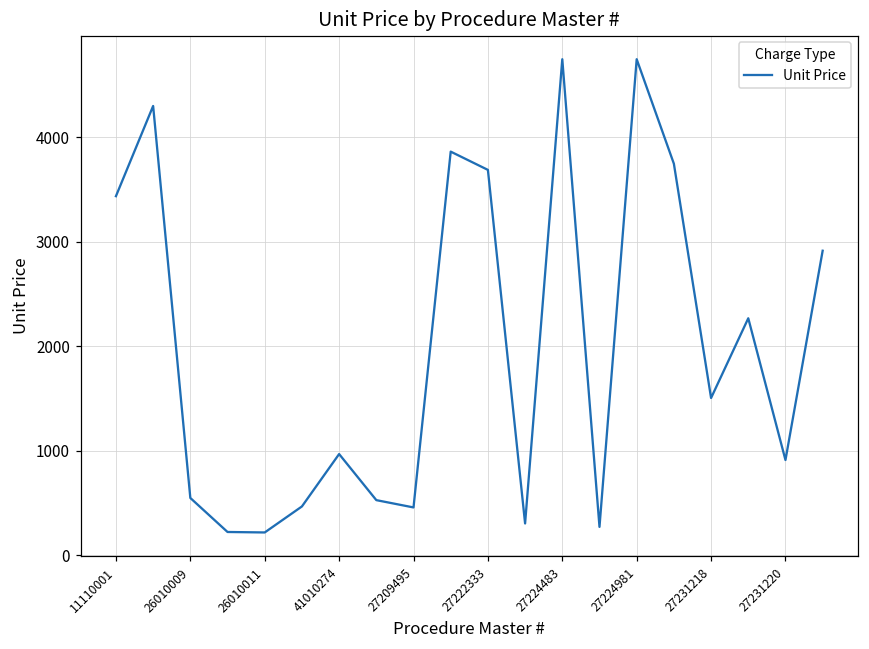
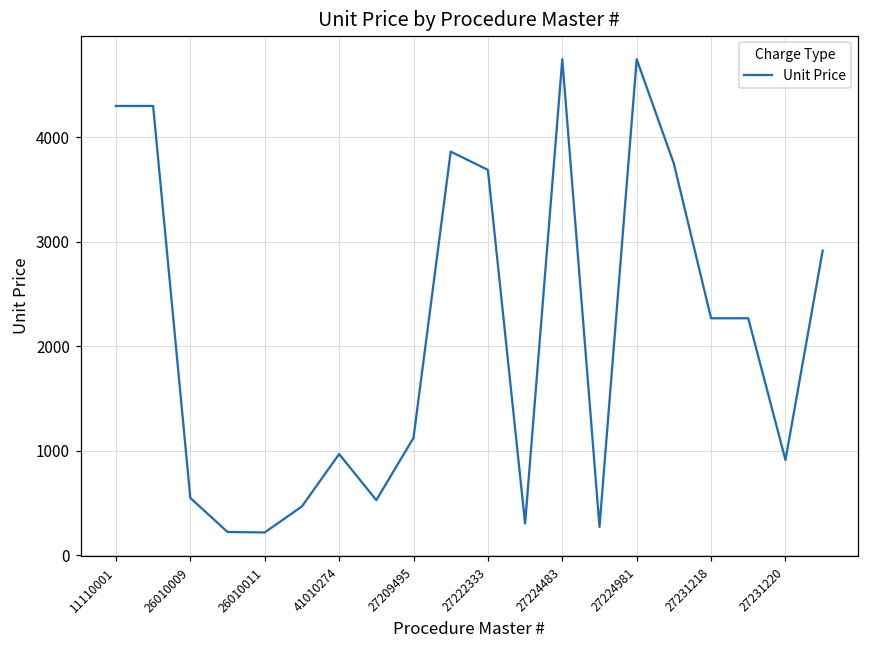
  {
-   "11110001": 3400,
+   "11110001": 4300,
    "26010009": 600,
    "26010011": 200,
    "41010274": 1000,
-   "27209495": 500,
+   "27209495": 1100,
    "27222333": 3700,
    "27224483": 4700,
    "27224981": 4700,
-   "27231218": 1500,
+   "27231218": 2300,
    "27231220": 900
  }
